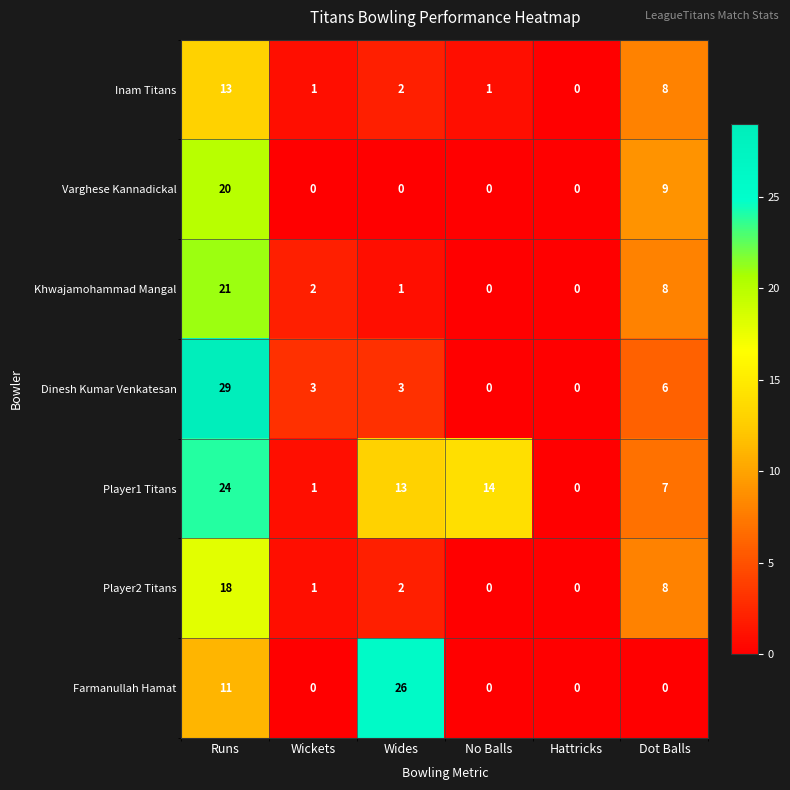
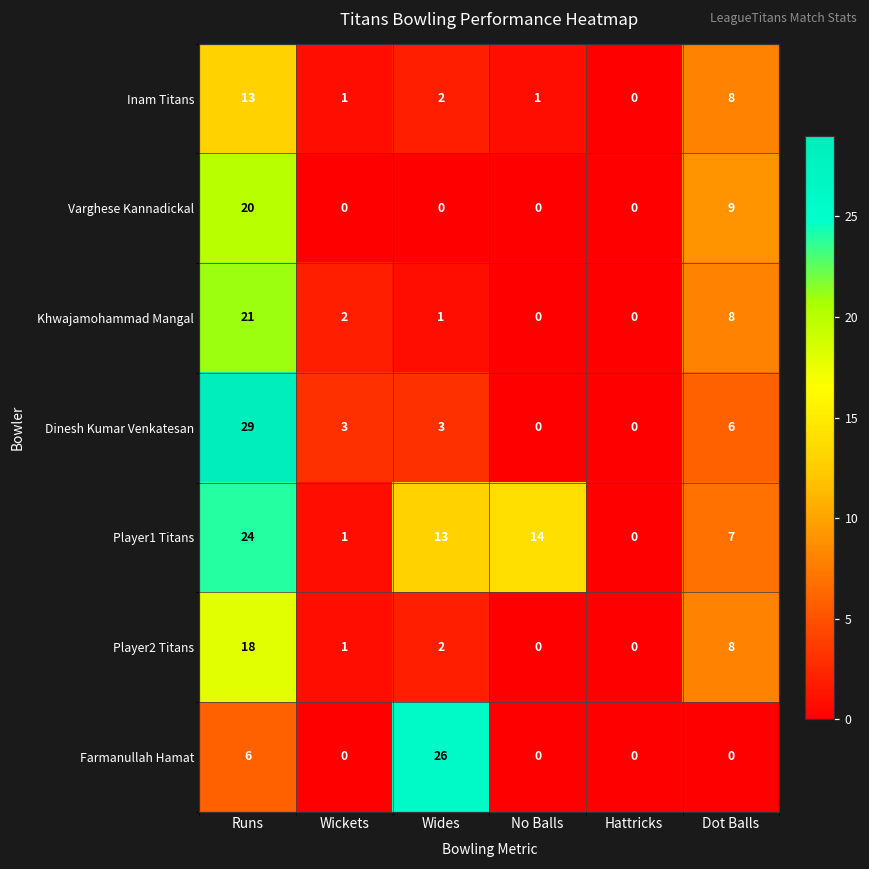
  {
    "Inam Titans": {
      "Runs": 13,
      "Wickets": 1,
      "Wides": 2,
      "No Balls": 1,
      "Hattricks": 0,
      "Dot Balls": 8
    },
    "Varghese Kannadickal": {
      "Runs": 20,
      "Wickets": 0,
      "Wides": 0,
      "No Balls": 0,
      "Hattricks": 0,
      "Dot Balls": 9
    },
    "Khwajamohammad Mangal": {
      "Runs": 21,
      "Wickets": 2,
      "Wides": 1,
      "No Balls": 0,
      "Hattricks": 0,
      "Dot Balls": 8
    },
    "Dinesh Kumar Venkatesan": {
      "Runs": 29,
      "Wickets": 3,
      "Wides": 3,
      "No Balls": 0,
      "Hattricks": 0,
      "Dot Balls": 6
    },
    "Player1 Titans": {
      "Runs": 24,
      "Wickets": 1,
      "Wides": 13,
      "No Balls": 14,
      "Hattricks": 0,
      "Dot Balls": 7
    },
    "Player2 Titans": {
      "Runs": 18,
      "Wickets": 1,
      "Wides": 2,
      "No Balls": 0,
      "Hattricks": 0,
      "Dot Balls": 8
    },
    "Farmanullah Hamat": {
-     "Runs": 11,
+     "Runs": 6,
      "Wickets": 0,
      "Wides": 26,
      "No Balls": 0,
      "Hattricks": 0,
      "Dot Balls": 0
    }
  }
